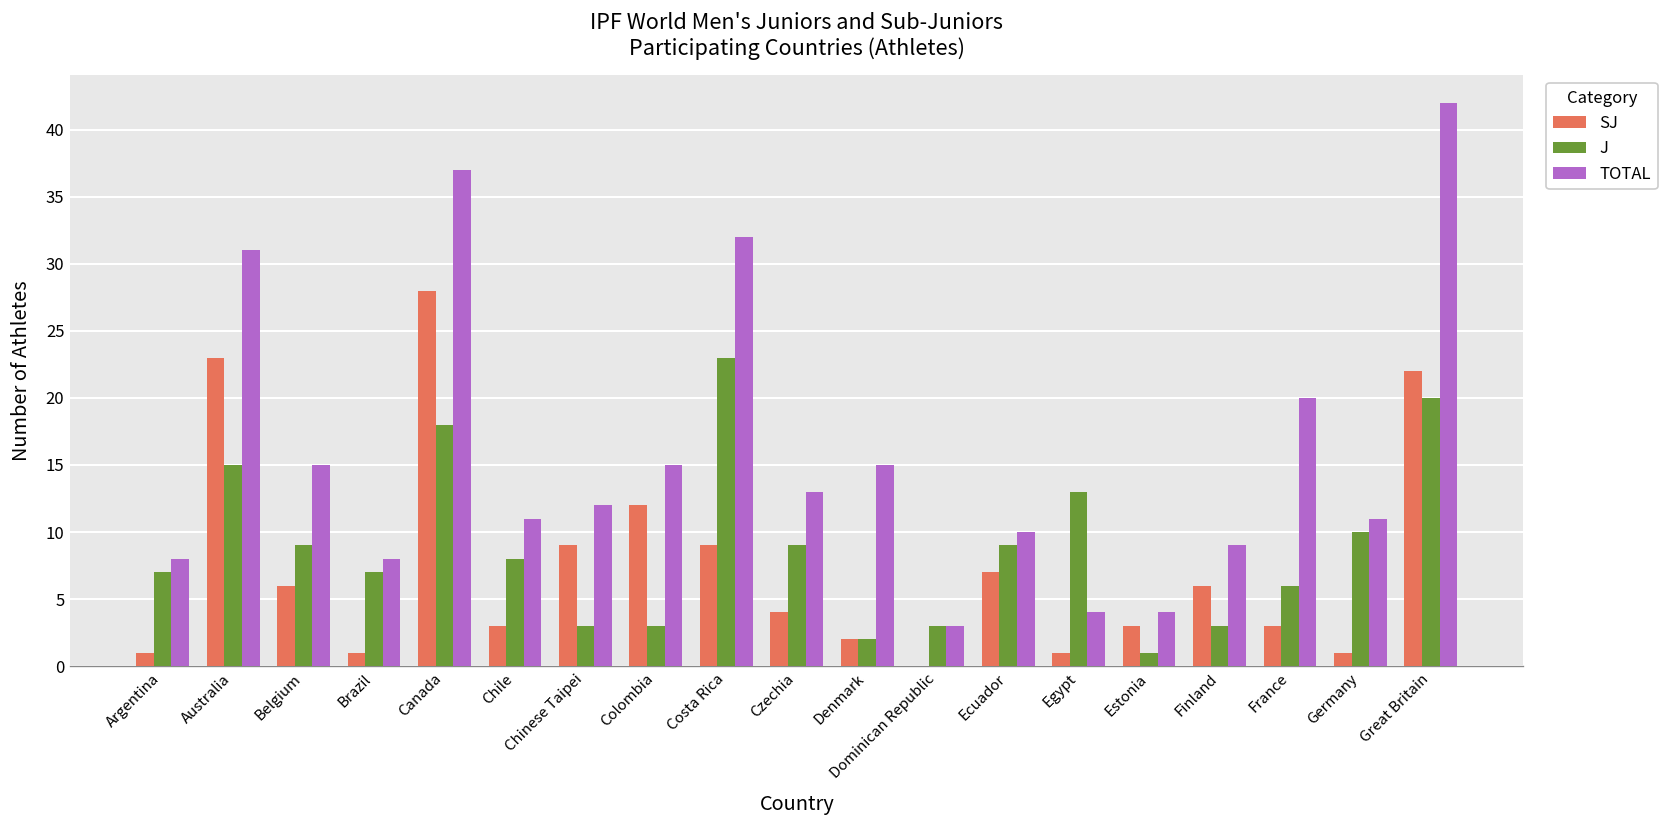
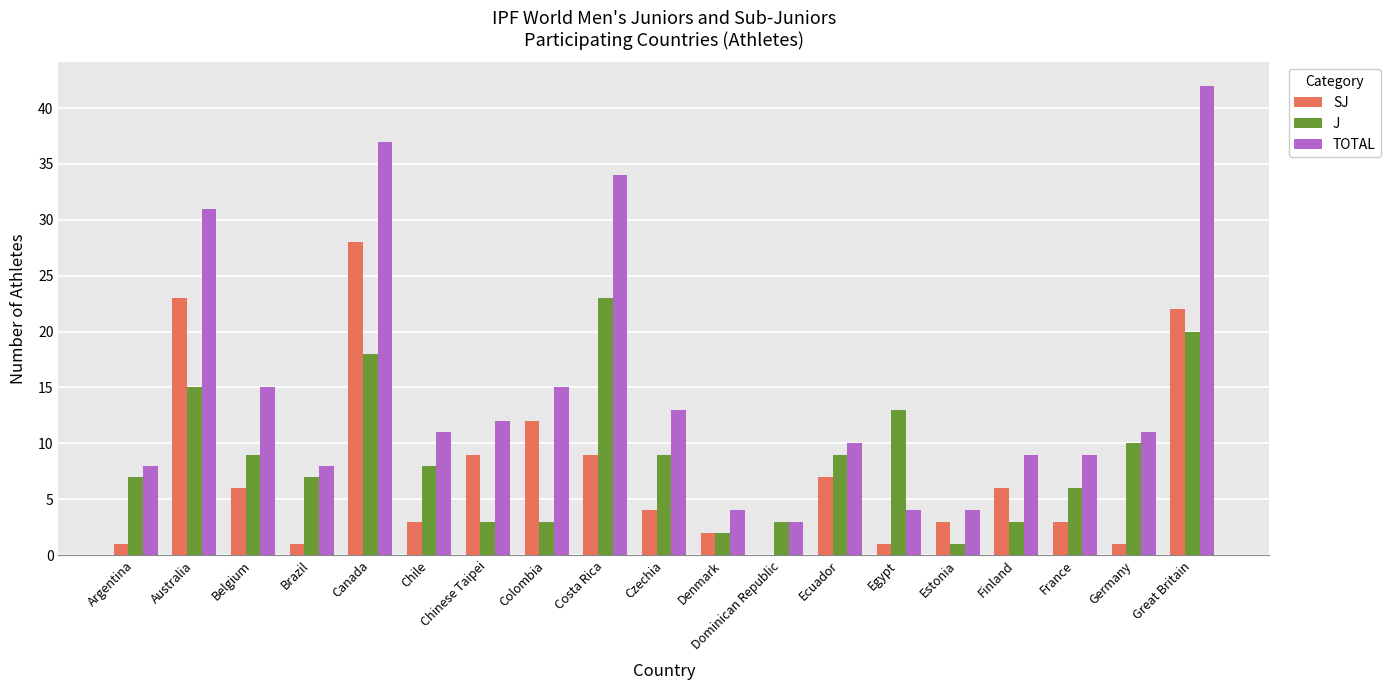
  {
    "SJ": {
      "Argentina": 1,
      "Australia": 23,
      "Belgium": 6,
      "Brazil": 1,
      "Canada": 28,
      "Chile": 3,
      "Chinese Taipei": 9,
      "Colombia": 12,
      "Costa Rica": 9,
      "Czechia": 4,
      "Denmark": 2,
      "Dominican Republic": 0,
      "Ecuador": 7,
      "Egypt": 1,
      "Estonia": 3,
      "Finland": 6,
      "France": 3,
      "Germany": 1,
      "Great Britain": 22
    },
    "J": {
      "Argentina": 7,
      "Australia": 15,
      "Belgium": 9,
      "Brazil": 7,
      "Canada": 18,
      "Chile": 8,
      "Chinese Taipei": 3,
      "Colombia": 3,
      "Costa Rica": 23,
      "Czechia": 9,
      "Denmark": 2,
      "Dominican Republic": 3,
      "Ecuador": 9,
      "Egypt": 13,
      "Estonia": 1,
      "Finland": 3,
      "France": 6,
      "Germany": 10,
      "Great Britain": 20
    },
    "TOTAL": {
      "Argentina": 8,
      "Australia": 31,
      "Belgium": 15,
      "Brazil": 8,
      "Canada": 37,
      "Chile": 11,
      "Chinese Taipei": 12,
      "Colombia": 15,
-     "Costa Rica": 32,
+     "Costa Rica": 34,
      "Czechia": 13,
-     "Denmark": 15,
+     "Denmark": 4,
      "Dominican Republic": 3,
      "Ecuador": 10,
      "Egypt": 4,
      "Estonia": 4,
      "Finland": 9,
-     "France": 20,
+     "France": 9,
      "Germany": 11,
      "Great Britain": 42
    }
  }
